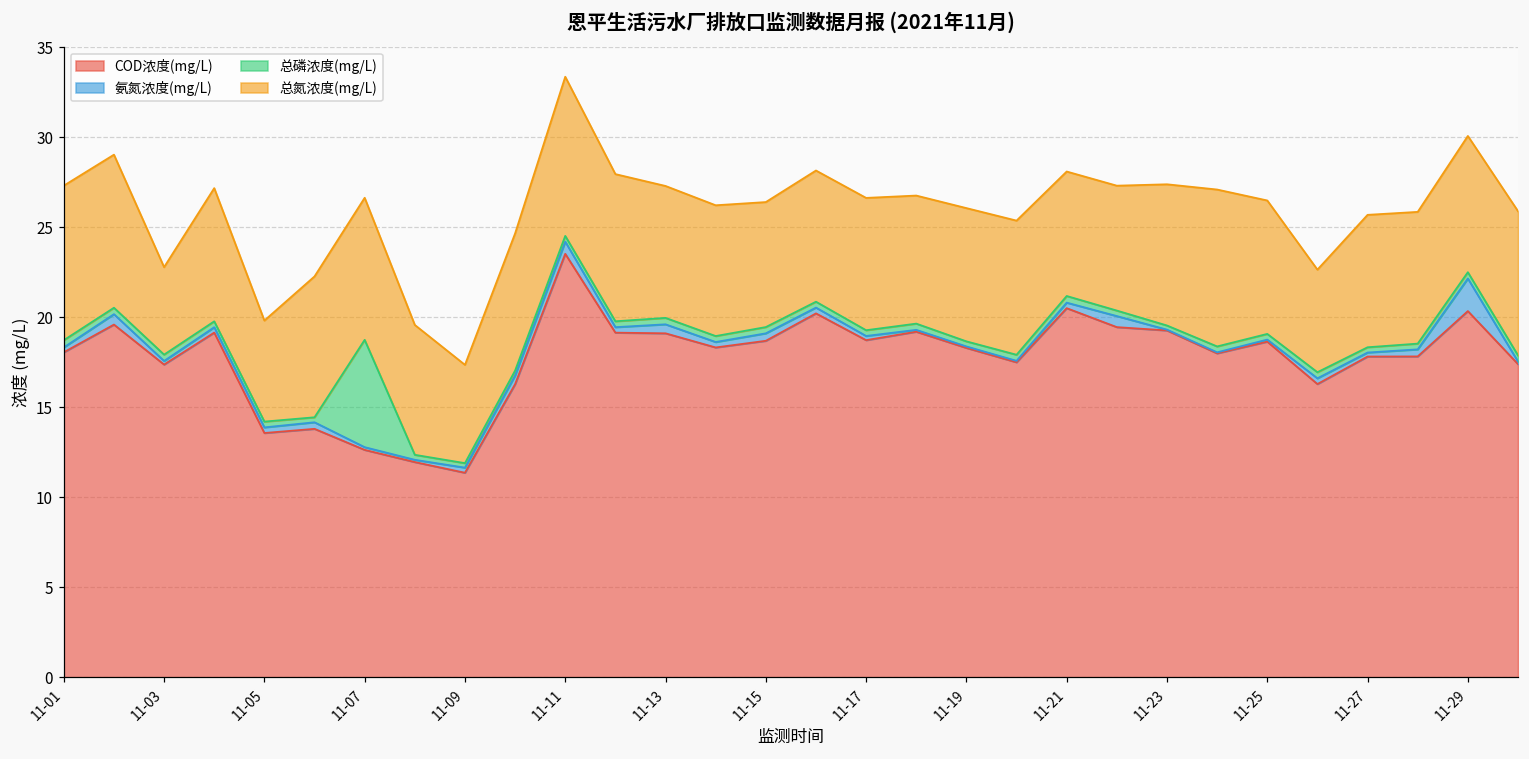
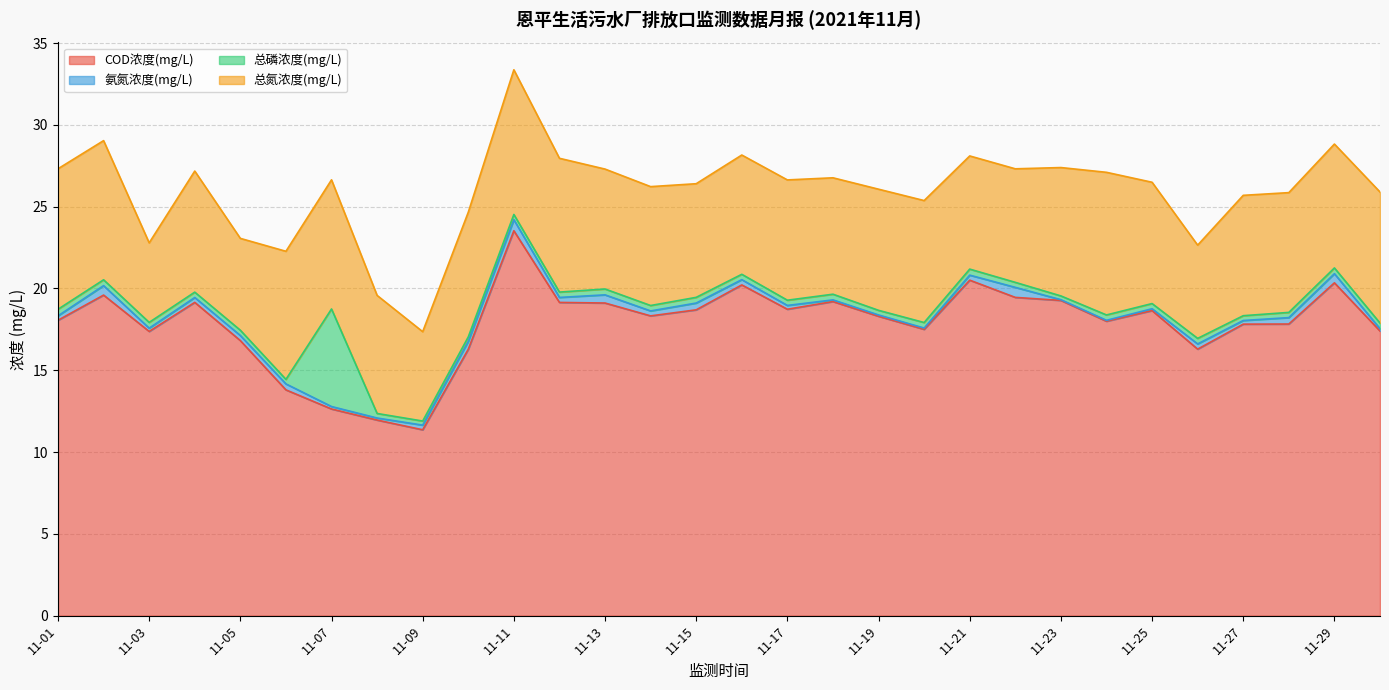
  {
    "COD浓度(mg/L)": {
      "11-01": 18.1,
      "11-03": 17.4,
-     "11-05": 13.6,
+     "11-05": 16.8,
      "11-09": 11.4,
      "11-11": 23.5,
      "11-13": 19.1,
      "11-15": 18.7,
      "11-17": 18.7,
      "11-21": 20.5,
      "11-27": 17.8,
      "11-29": 20.3
    },
    "氨氮浓度(mg/L)": {
      "11-01": 0.3,
      "11-03": 0.2,
      "11-05": 0.3,
      "11-09": 0.3,
      "11-11": 0.7,
      "11-13": 0.5,
      "11-15": 0.4,
      "11-17": 0.2,
      "11-21": 0.3,
      "11-27": 0.2,
-     "11-29": 1.8
+     "11-29": 0.6
    },
    "总磷浓度(mg/L)": {
      "11-01": 0.4,
      "11-03": 0.4,
      "11-05": 0.3,
      "11-07": 6.0,
      "11-09": 0.3,
      "11-11": 0.3,
      "11-13": 0.4,
      "11-15": 0.3,
      "11-17": 0.3,
      "11-19": 0.3,
      "11-21": 0.4,
      "11-23": 0.2,
      "11-25": 0.3,
      "11-27": 0.3,
      "11-29": 0.4
    },
    "总氮浓度(mg/L)": {
      "11-01": 8.6,
      "11-03": 4.9,
      "11-05": 5.6,
      "11-07": 7.9,
      "11-09": 5.5,
      "11-11": 8.8,
      "11-13": 7.3,
      "11-15": 6.9,
      "11-17": 7.4,
      "11-19": 7.4,
      "11-21": 6.9,
      "11-23": 7.8,
      "11-25": 7.4,
      "11-27": 7.4,
      "11-29": 7.6
    }
  }
